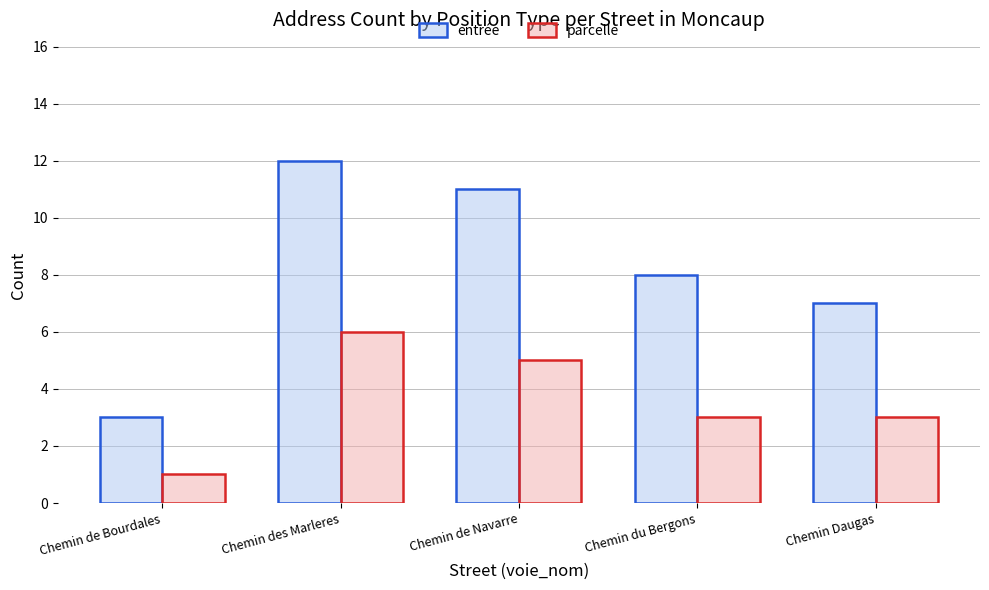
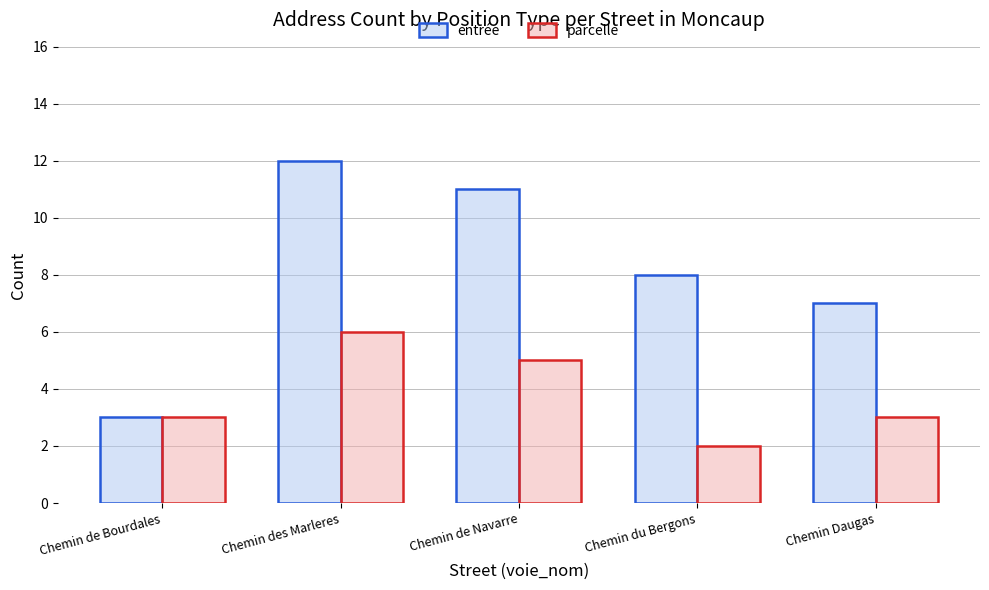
  {
    "entrée": {
      "Chemin de Bourdales": 3,
      "Chemin des Marleres": 12,
      "Chemin de Navarre": 11,
      "Chemin du Bergons": 8,
      "Chemin Daugas": 7
    },
    "parcelle": {
-     "Chemin de Bourdales": 1,
+     "Chemin de Bourdales": 3,
      "Chemin des Marleres": 6,
      "Chemin de Navarre": 5,
-     "Chemin du Bergons": 3,
+     "Chemin du Bergons": 2,
      "Chemin Daugas": 3
    }
  }
